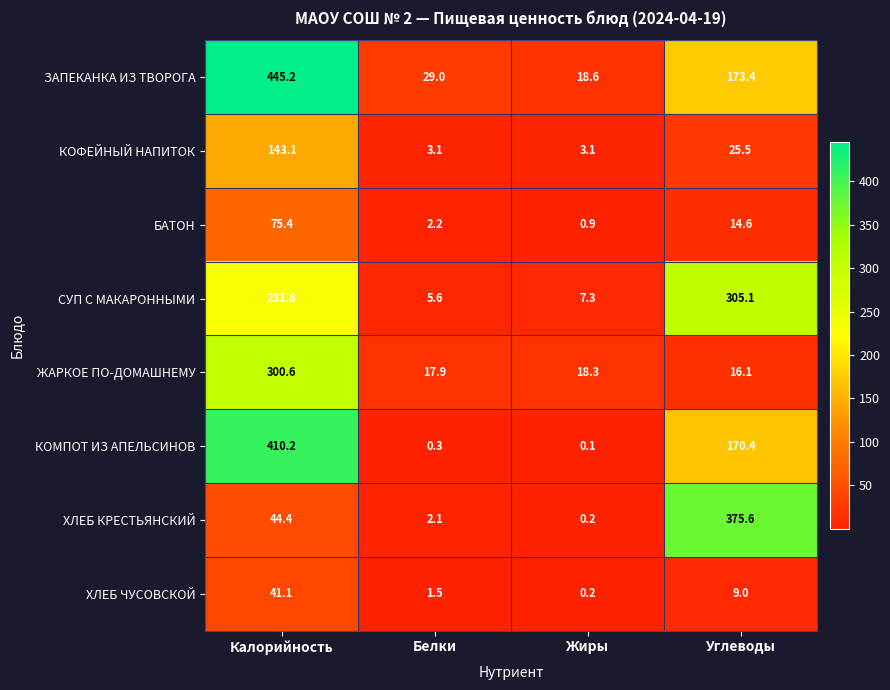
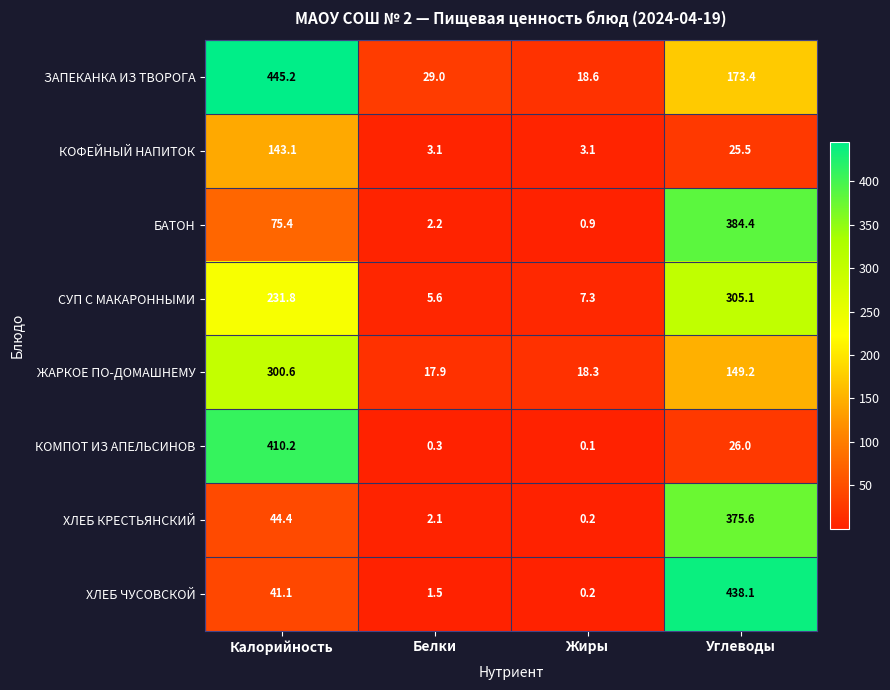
  {
    "ЗАПЕКАНКА ИЗ ТВОРОГА": {
      "Калорийность": 445.2,
      "Белки": 29.0,
      "Жиры": 18.6,
      "Углеводы": 173.4
    },
    "КОФЕЙНЫЙ НАПИТОК": {
      "Калорийность": 143.1,
      "Белки": 3.1,
      "Жиры": 3.1,
      "Углеводы": 25.5
    },
    "БАТОН": {
      "Калорийность": 75.4,
      "Белки": 2.2,
      "Жиры": 0.9,
-     "Углеводы": 14.6
+     "Углеводы": 384.4
    },
    "СУП С МАКАРОННЫМИ": {
      "Калорийность": 231.8,
      "Белки": 5.6,
      "Жиры": 7.3,
      "Углеводы": 305.1
    },
    "ЖАРКОЕ ПО-ДОМАШНЕМУ": {
      "Калорийность": 300.6,
      "Белки": 17.9,
      "Жиры": 18.3,
-     "Углеводы": 16.1
+     "Углеводы": 149.2
    },
    "КОМПОТ ИЗ АПЕЛЬСИНОВ": {
      "Калорийность": 410.2,
      "Белки": 0.3,
      "Жиры": 0.1,
-     "Углеводы": 170.4
+     "Углеводы": 26.0
    },
    "ХЛЕБ КРЕСТЬЯНСКИЙ": {
      "Калорийность": 44.4,
      "Белки": 2.1,
      "Жиры": 0.2,
      "Углеводы": 375.6
    },
    "ХЛЕБ ЧУСОВСКОЙ": {
      "Калорийность": 41.1,
      "Белки": 1.5,
      "Жиры": 0.2,
-     "Углеводы": 9.0
+     "Углеводы": 438.1
    }
  }
